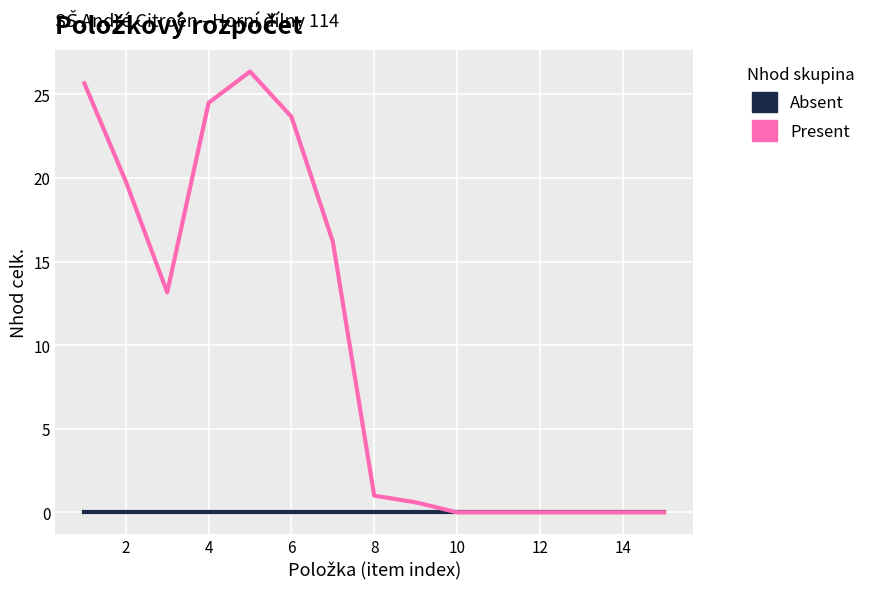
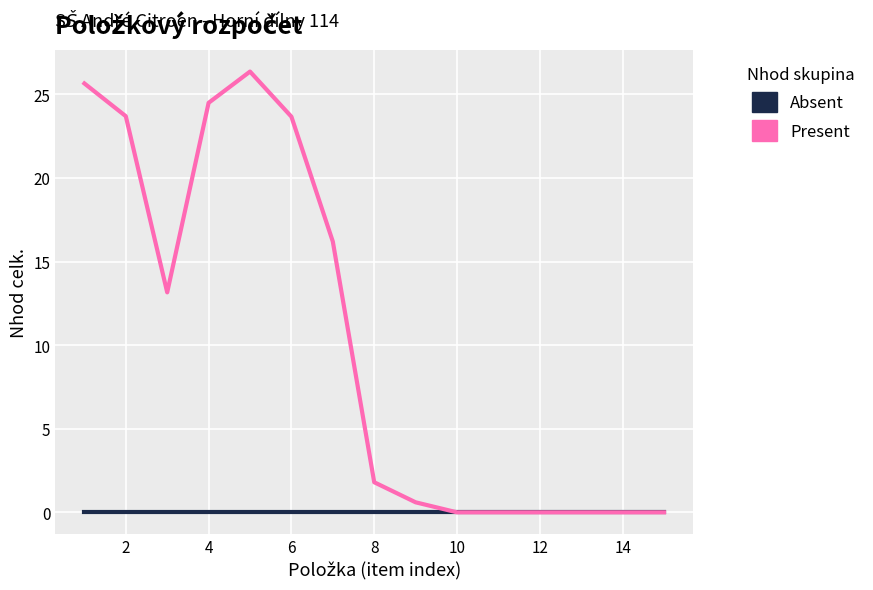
  {
    "Absent": {
      "2": 0.0,
      "4": 0.0,
      "6": 0.0,
      "8": 0.0
    },
    "Present": {
-     "2": 19.8,
+     "2": 23.7,
      "4": 24.5,
      "6": 23.7,
-     "8": 1.0
+     "8": 1.8
    }
  }
